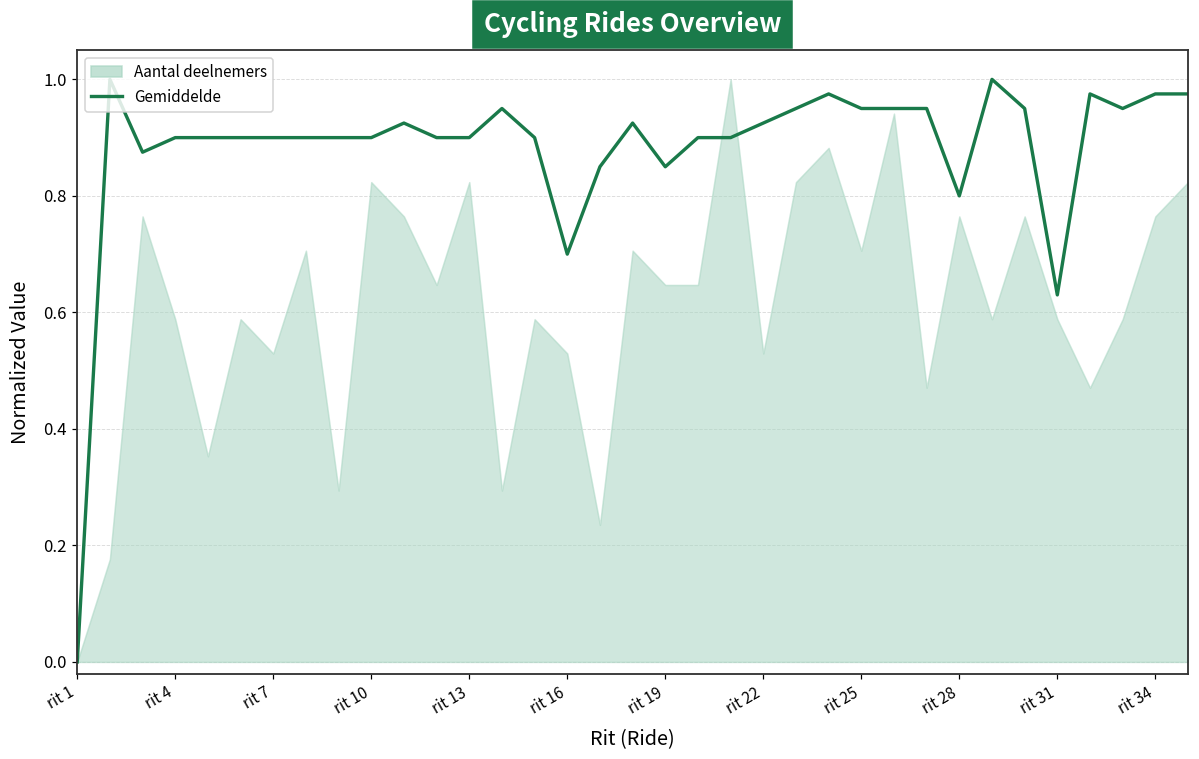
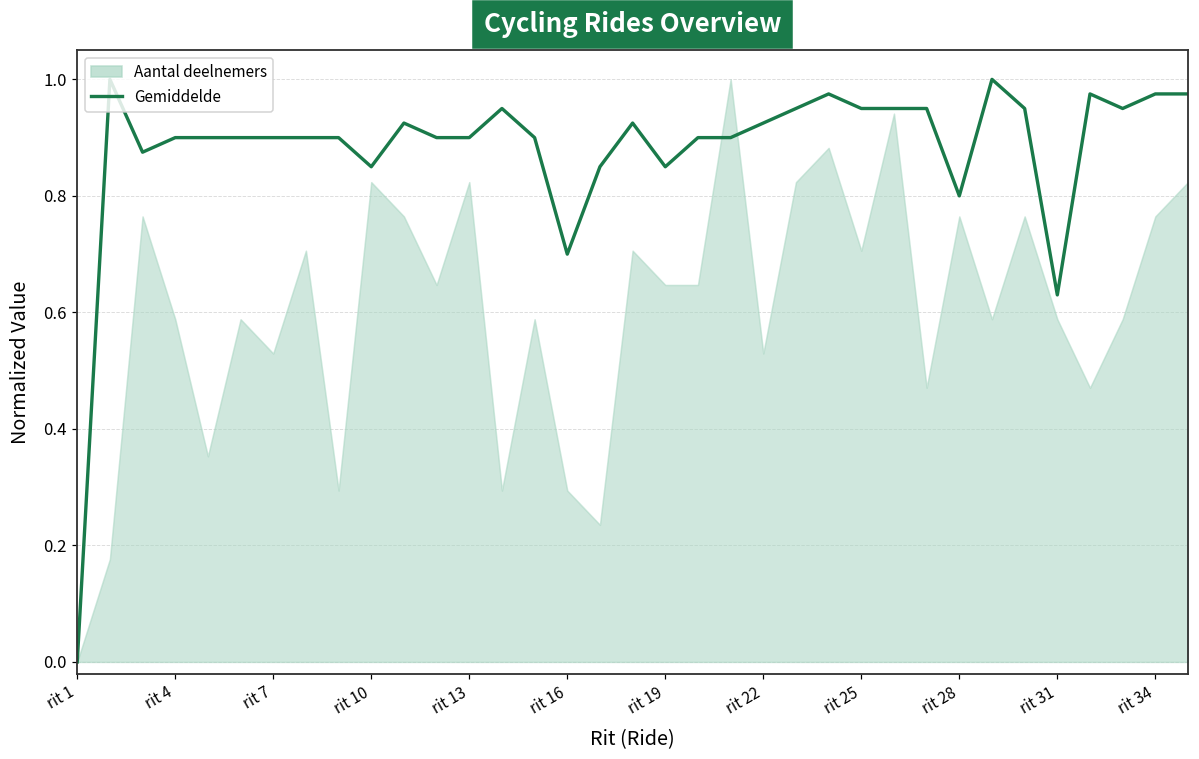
  {
    "Gemiddelde": {
      "rit 4": 0.90,
      "rit 7": 0.90,
-     "rit 10": 0.90,
+     "rit 10": 0.85,
      "rit 13": 0.90,
      "rit 16": 0.70,
      "rit 19": 0.85,
      "rit 22": 0.92,
      "rit 25": 0.95,
      "rit 28": 0.80,
      "rit 31": 0.63,
      "rit 34": 0.97
    },
    "Aantal deelnemers": {
      "rit 4": 0.59,
      "rit 7": 0.53,
      "rit 10": 0.82,
      "rit 13": 0.82,
-     "rit 16": 0.53,
+     "rit 16": 0.29,
      "rit 19": 0.65,
      "rit 22": 0.53,
      "rit 25": 0.71,
      "rit 28": 0.76,
      "rit 31": 0.59,
      "rit 34": 0.76
    }
  }
